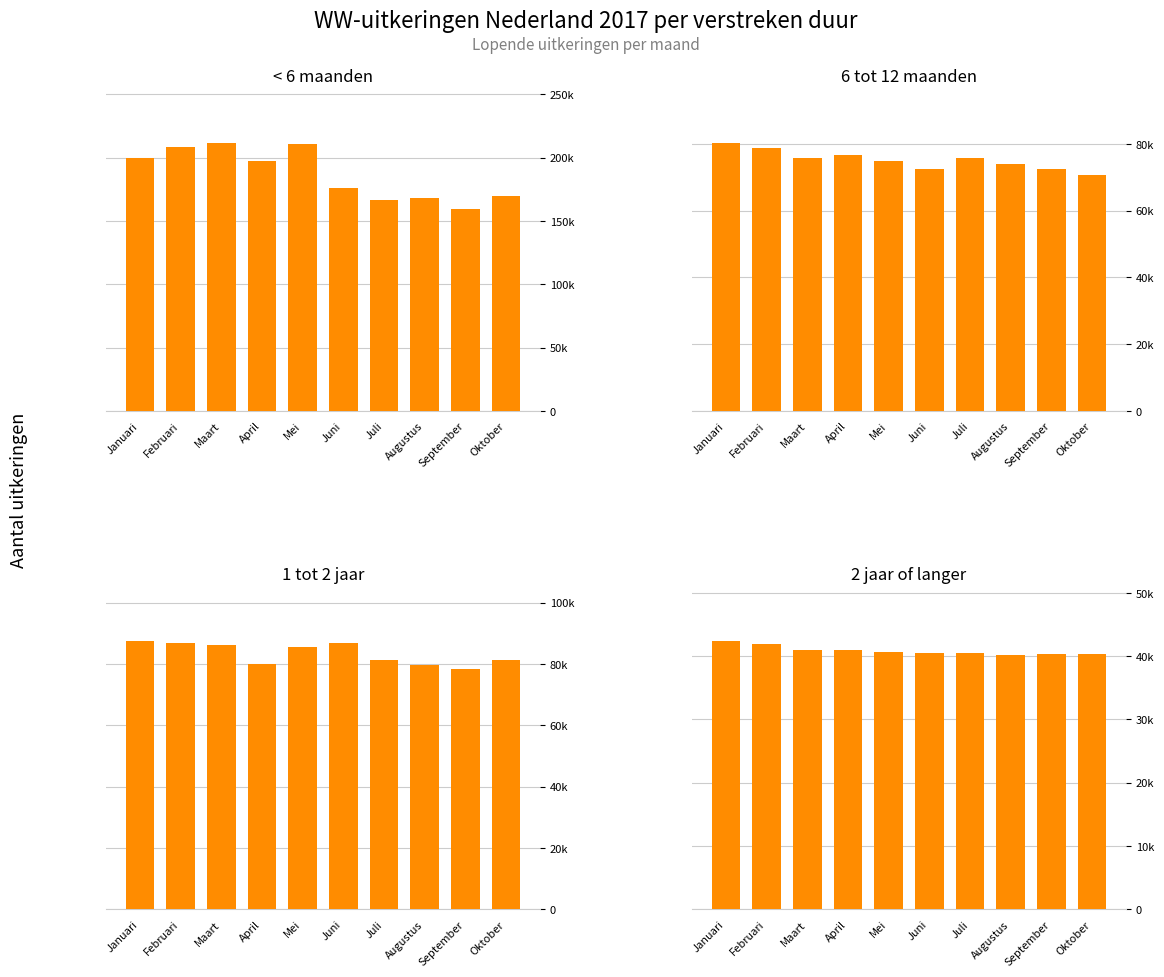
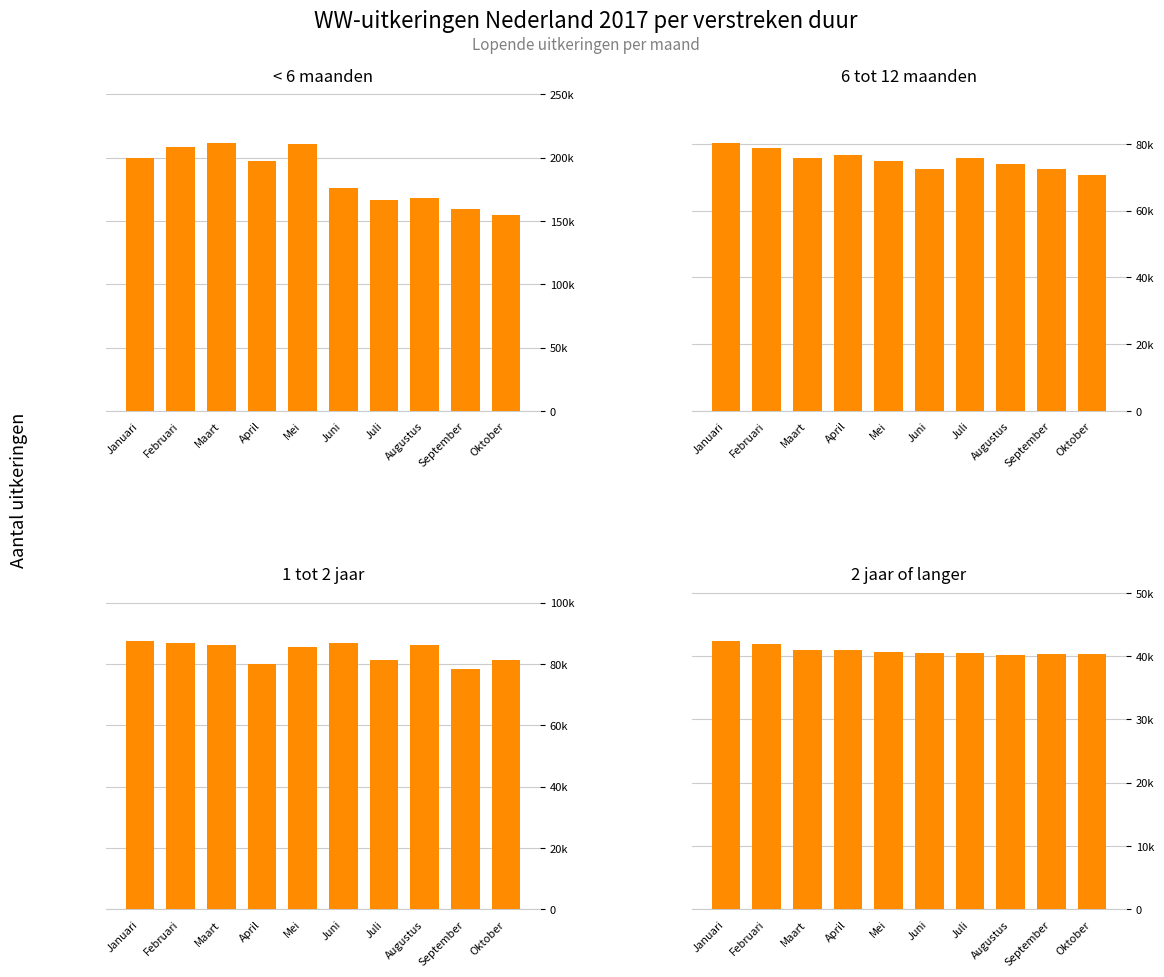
  {
    "< 6 maanden": {
      "Januari": 200000,
      "Februari": 208000,
      "Maart": 212000,
      "April": 198000,
      "Mei": 210000,
      "Juni": 176000,
      "Juli": 167000,
      "Augustus": 168000,
      "September": 160000,
-     "Oktober": 170000
+     "Oktober": 155000
    },
    "6 tot 12 maanden": {
      "Januari": 80000,
      "Februari": 79000,
      "Maart": 76000,
      "April": 77000,
      "Mei": 75000,
      "Juni": 72000,
      "Juli": 76000,
      "Augustus": 74000,
      "September": 72000,
      "Oktober": 71000
    },
    "1 tot 2 jaar": {
      "Januari": 87000,
      "Februari": 87000,
      "Maart": 86000,
      "April": 80000,
      "Mei": 85000,
      "Juni": 87000,
      "Juli": 81000,
-     "Augustus": 80000,
+     "Augustus": 86000,
      "September": 78000,
      "Oktober": 81000
    },
    "2 jaar of langer": {
      "Januari": 42000,
      "Februari": 42000,
      "Maart": 41000,
      "April": 41000,
      "Mei": 41000,
      "Juni": 41000,
      "Juli": 41000,
      "Augustus": 40000,
      "September": 40000,
      "Oktober": 40000
    }
  }
